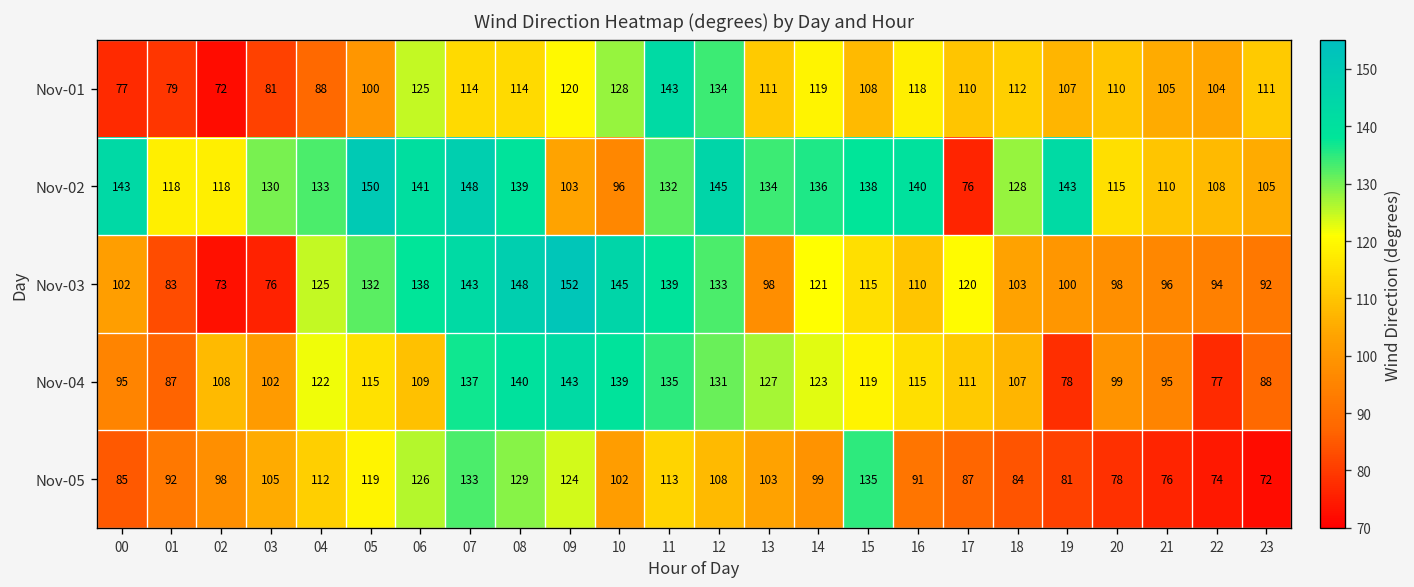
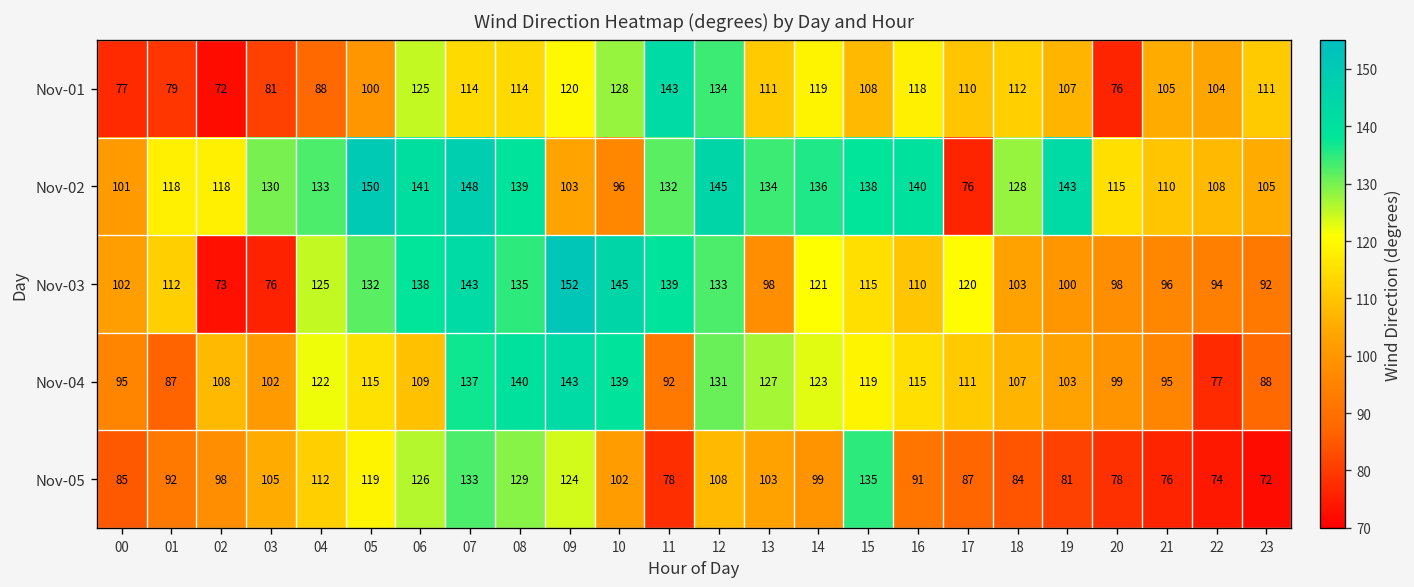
  {
    "Nov-01": {
      "00": 77,
      "01": 79,
      "02": 72,
      "03": 81,
      "04": 88,
      "05": 100,
      "06": 125,
      "07": 114,
      "08": 114,
      "09": 120,
      "10": 128,
      "11": 143,
      "12": 134,
      "13": 111,
      "14": 119,
      "15": 108,
      "16": 118,
      "17": 110,
      "18": 112,
      "19": 107,
-     "20": 110,
+     "20": 76,
      "21": 105,
      "22": 104,
      "23": 111
    },
    "Nov-02": {
-     "00": 143,
+     "00": 101,
      "01": 118,
      "02": 118,
      "03": 130,
      "04": 133,
      "05": 150,
      "06": 141,
      "07": 148,
      "08": 139,
      "09": 103,
      "10": 96,
      "11": 132,
      "12": 145,
      "13": 134,
      "14": 136,
      "15": 138,
      "16": 140,
      "17": 76,
      "18": 128,
      "19": 143,
      "20": 115,
      "21": 110,
      "22": 108,
      "23": 105
    },
    "Nov-03": {
      "00": 102,
-     "01": 83,
+     "01": 112,
      "02": 73,
      "03": 76,
      "04": 125,
      "05": 132,
      "06": 138,
      "07": 143,
-     "08": 148,
+     "08": 135,
      "09": 152,
      "10": 145,
      "11": 139,
      "12": 133,
      "13": 98,
      "14": 121,
      "15": 115,
      "16": 110,
      "17": 120,
      "18": 103,
      "19": 100,
      "20": 98,
      "21": 96,
      "22": 94,
      "23": 92
    },
    "Nov-04": {
      "00": 95,
      "01": 87,
      "02": 108,
      "03": 102,
      "04": 122,
      "05": 115,
      "06": 109,
      "07": 137,
      "08": 140,
      "09": 143,
      "10": 139,
-     "11": 135,
+     "11": 92,
      "12": 131,
      "13": 127,
      "14": 123,
      "15": 119,
      "16": 115,
      "17": 111,
      "18": 107,
-     "19": 78,
+     "19": 103,
      "20": 99,
      "21": 95,
      "22": 77,
      "23": 88
    },
    "Nov-05": {
      "00": 85,
      "01": 92,
      "02": 98,
      "03": 105,
      "04": 112,
      "05": 119,
      "06": 126,
      "07": 133,
      "08": 129,
      "09": 124,
      "10": 102,
-     "11": 113,
+     "11": 78,
      "12": 108,
      "13": 103,
      "14": 99,
      "15": 135,
      "16": 91,
      "17": 87,
      "18": 84,
      "19": 81,
      "20": 78,
      "21": 76,
      "22": 74,
      "23": 72
    }
  }
